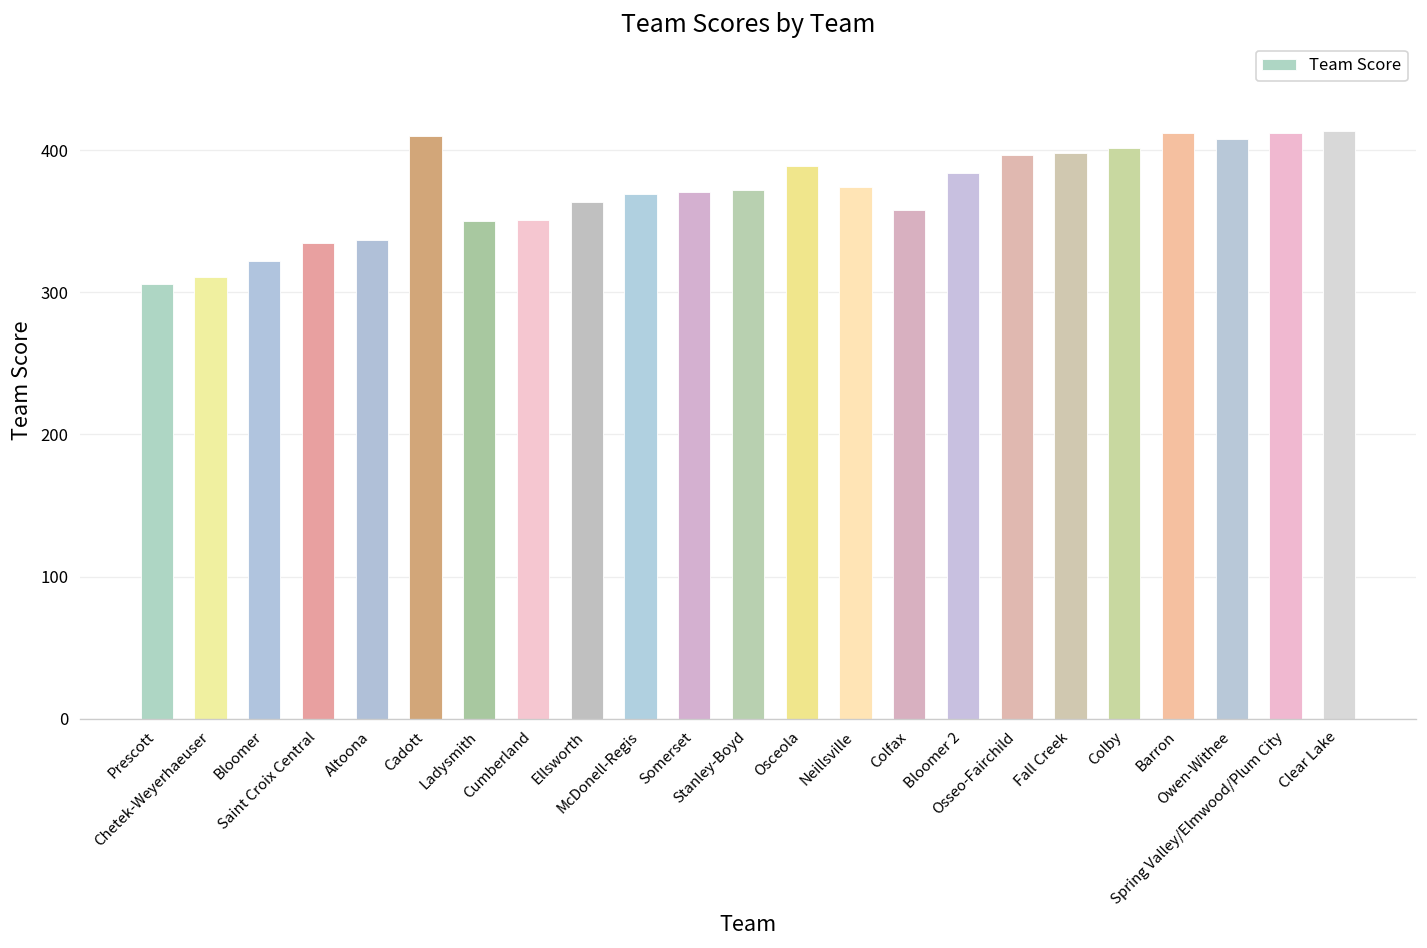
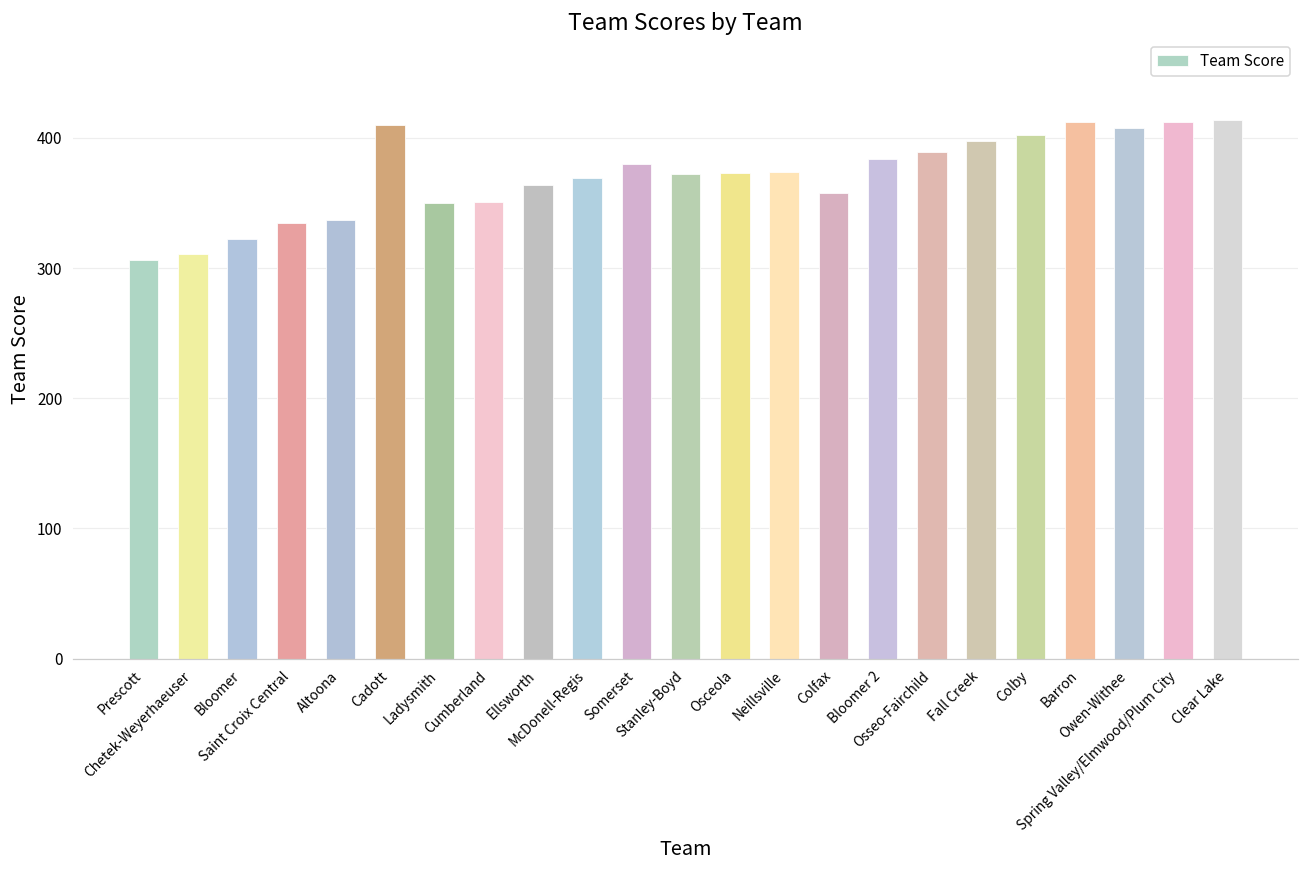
  {
    "Prescott": 306,
    "Chetek-Weyerhaeuser": 311,
    "Bloomer": 322,
    "Saint Croix Central": 335,
    "Altoona": 337,
    "Cadott": 410,
    "Ladysmith": 350,
    "Cumberland": 351,
    "Ellsworth": 364,
    "McDonell-Regis": 369,
-   "Somerset": 371,
+   "Somerset": 380,
    "Stanley-Boyd": 372,
-   "Osceola": 389,
+   "Osceola": 373,
    "Neillsville": 374,
    "Colfax": 358,
    "Bloomer 2": 384,
-   "Osseo-Fairchild": 397,
+   "Osseo-Fairchild": 389,
    "Fall Creek": 398,
    "Colby": 402,
    "Barron": 412,
    "Owen-Withee": 408,
    "Spring Valley/Elmwood/Plum City": 412,
    "Clear Lake": 414
  }
